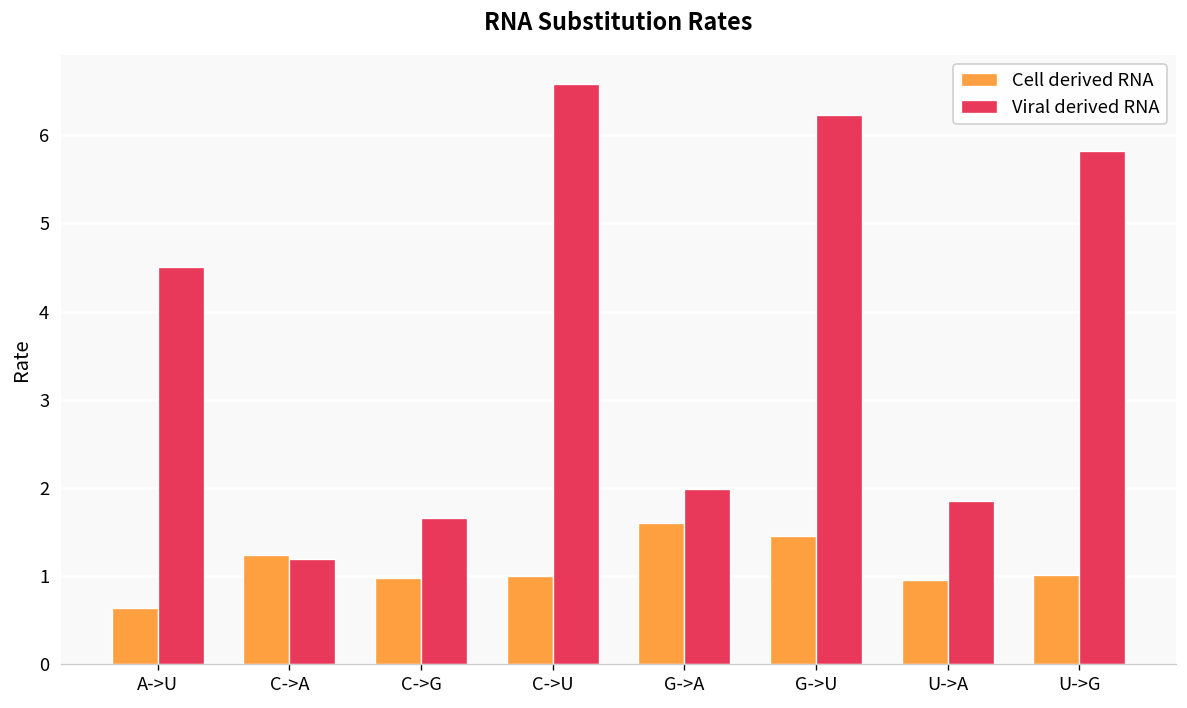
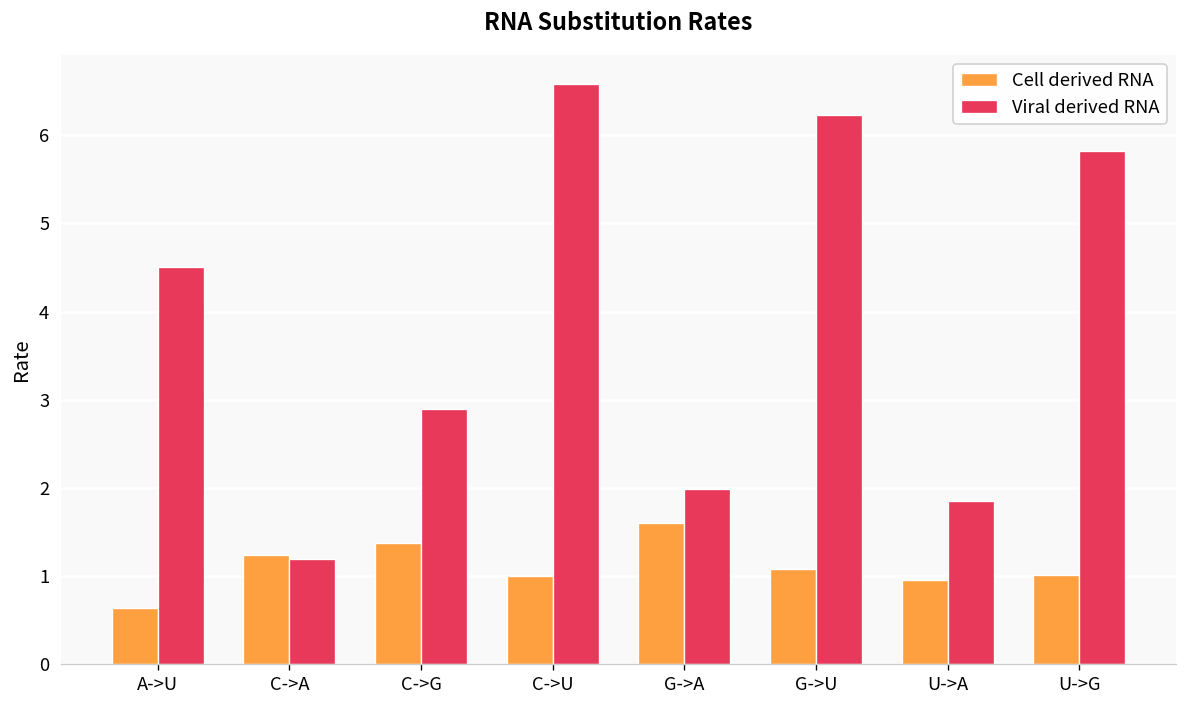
  {
    "Cell derived RNA": {
      "A->U": 0.6,
      "C->A": 1.2,
-     "C->G": 1.0,
+     "C->G": 1.4,
      "C->U": 1.0,
      "G->A": 1.6,
-     "G->U": 1.5,
+     "G->U": 1.1,
      "U->A": 1.0,
      "U->G": 1.0
    },
    "Viral derived RNA": {
      "A->U": 4.5,
      "C->A": 1.2,
-     "C->G": 1.7,
+     "C->G": 2.9,
      "C->U": 6.6,
      "G->A": 2.0,
      "G->U": 6.2,
      "U->A": 1.8,
      "U->G": 5.8
    }
  }
